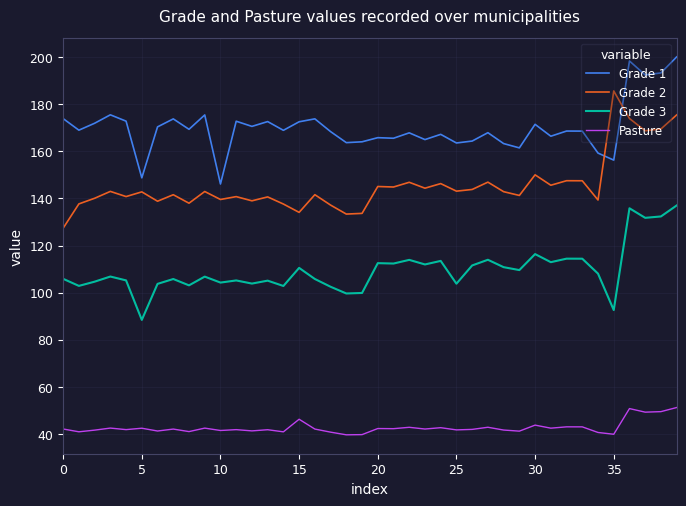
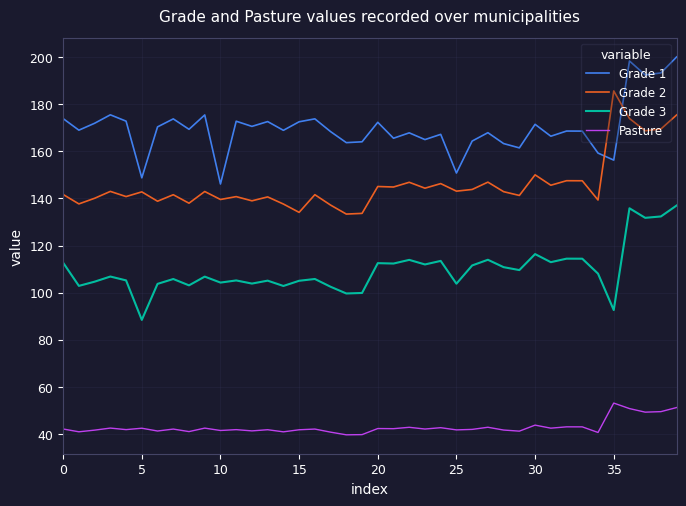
  {
    "Grade 1": {
      "0": 174,
      "5": 149,
      "10": 146,
      "15": 173,
-     "20": 166,
-     "25": 164,
+     "20": 172,
+     "25": 151,
      "30": 171,
      "35": 156
    },
    "Grade 2": {
-     "0": 127,
+     "0": 142,
      "5": 143,
      "10": 140,
      "15": 134,
      "20": 145,
      "25": 143,
      "30": 150
    },
    "Grade 3": {
-     "0": 106,
+     "0": 113,
      "5": 88,
      "10": 104,
-     "15": 110,
+     "15": 105,
      "20": 113,
      "25": 104,
      "30": 116,
      "35": 93
    },
    "Pasture": {
      "0": 42,
      "5": 42,
      "10": 42,
-     "15": 46,
+     "15": 42,
      "20": 42,
      "25": 42,
      "30": 44,
-     "35": 40
+     "35": 53
    }
  }
